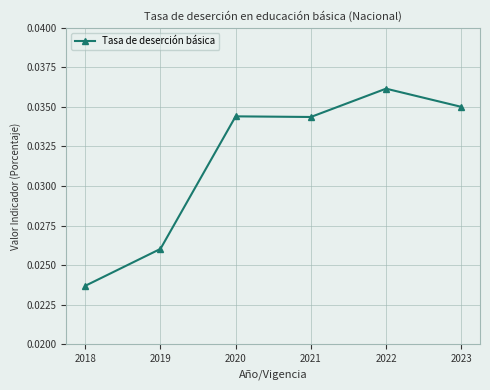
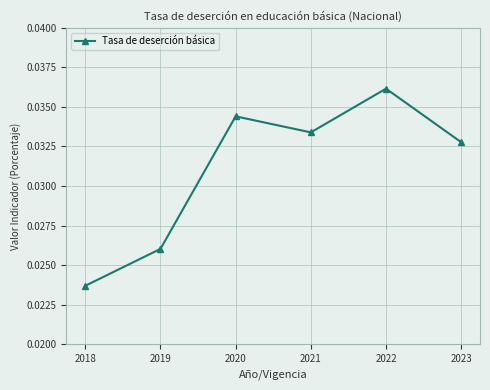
  {
    "2018": 0.0237,
    "2019": 0.0260,
    "2020": 0.0344,
-   "2021": 0.0344,
+   "2021": 0.0334,
    "2022": 0.0361,
-   "2023": 0.0350
+   "2023": 0.0328
  }
